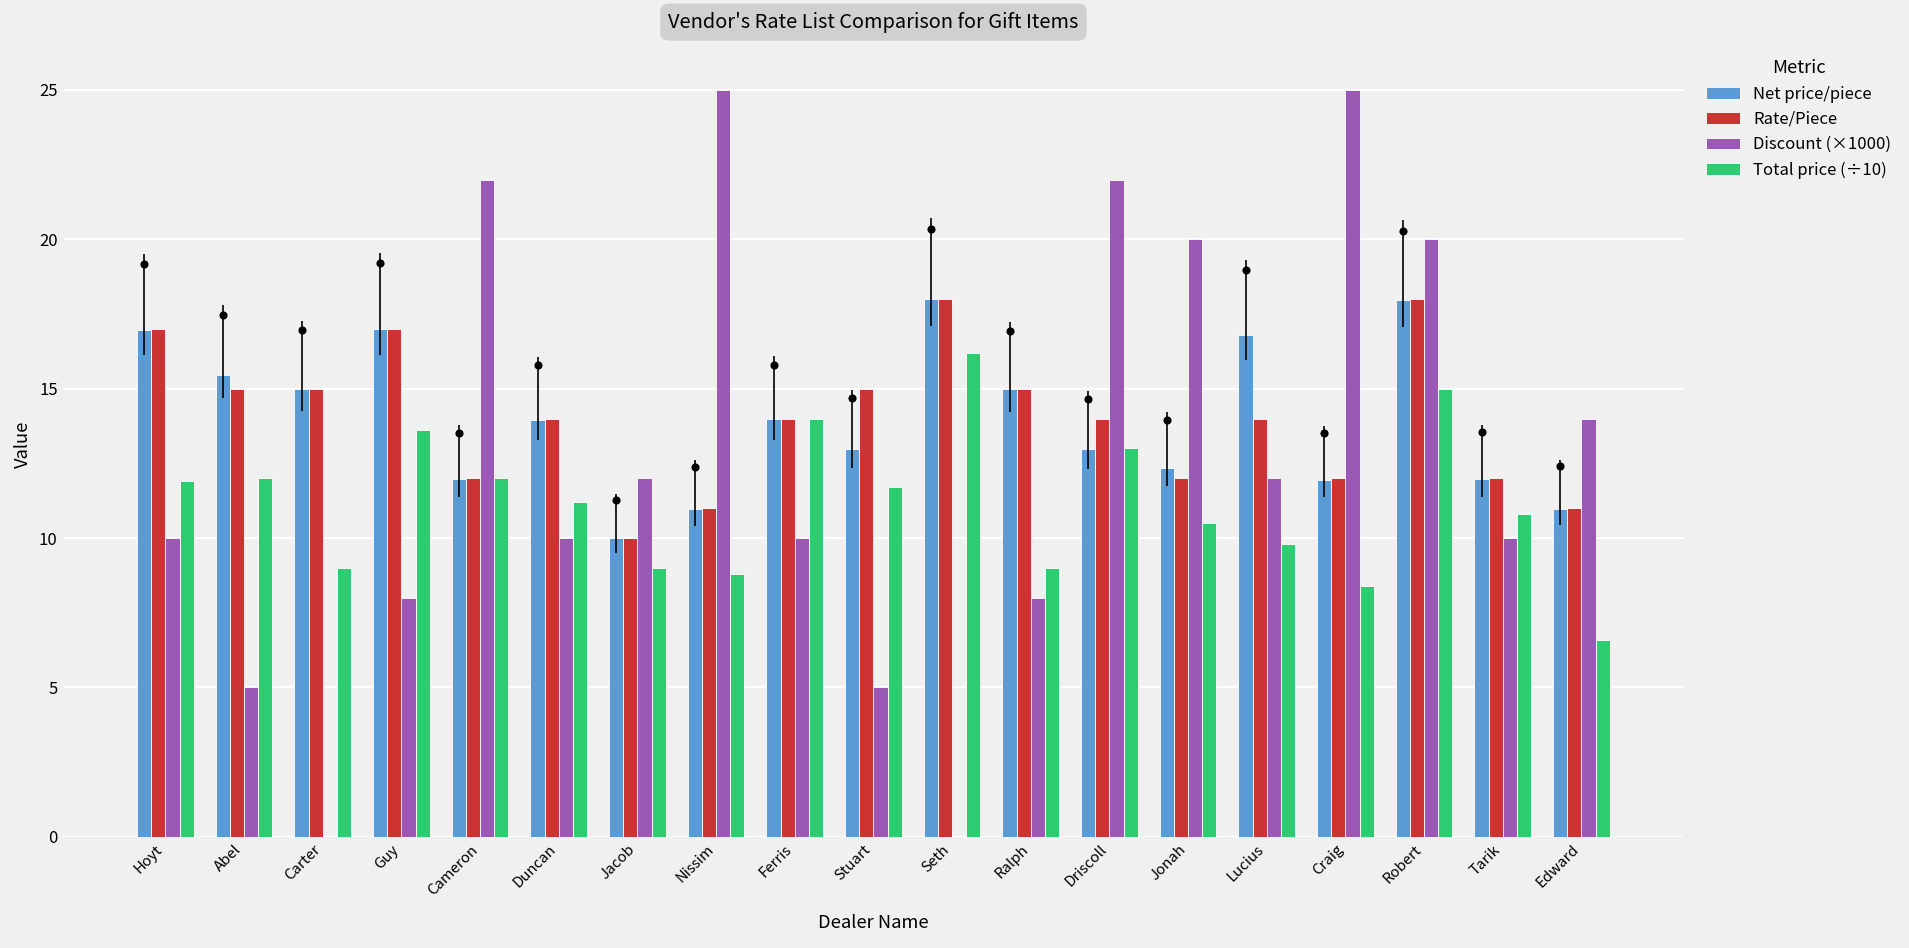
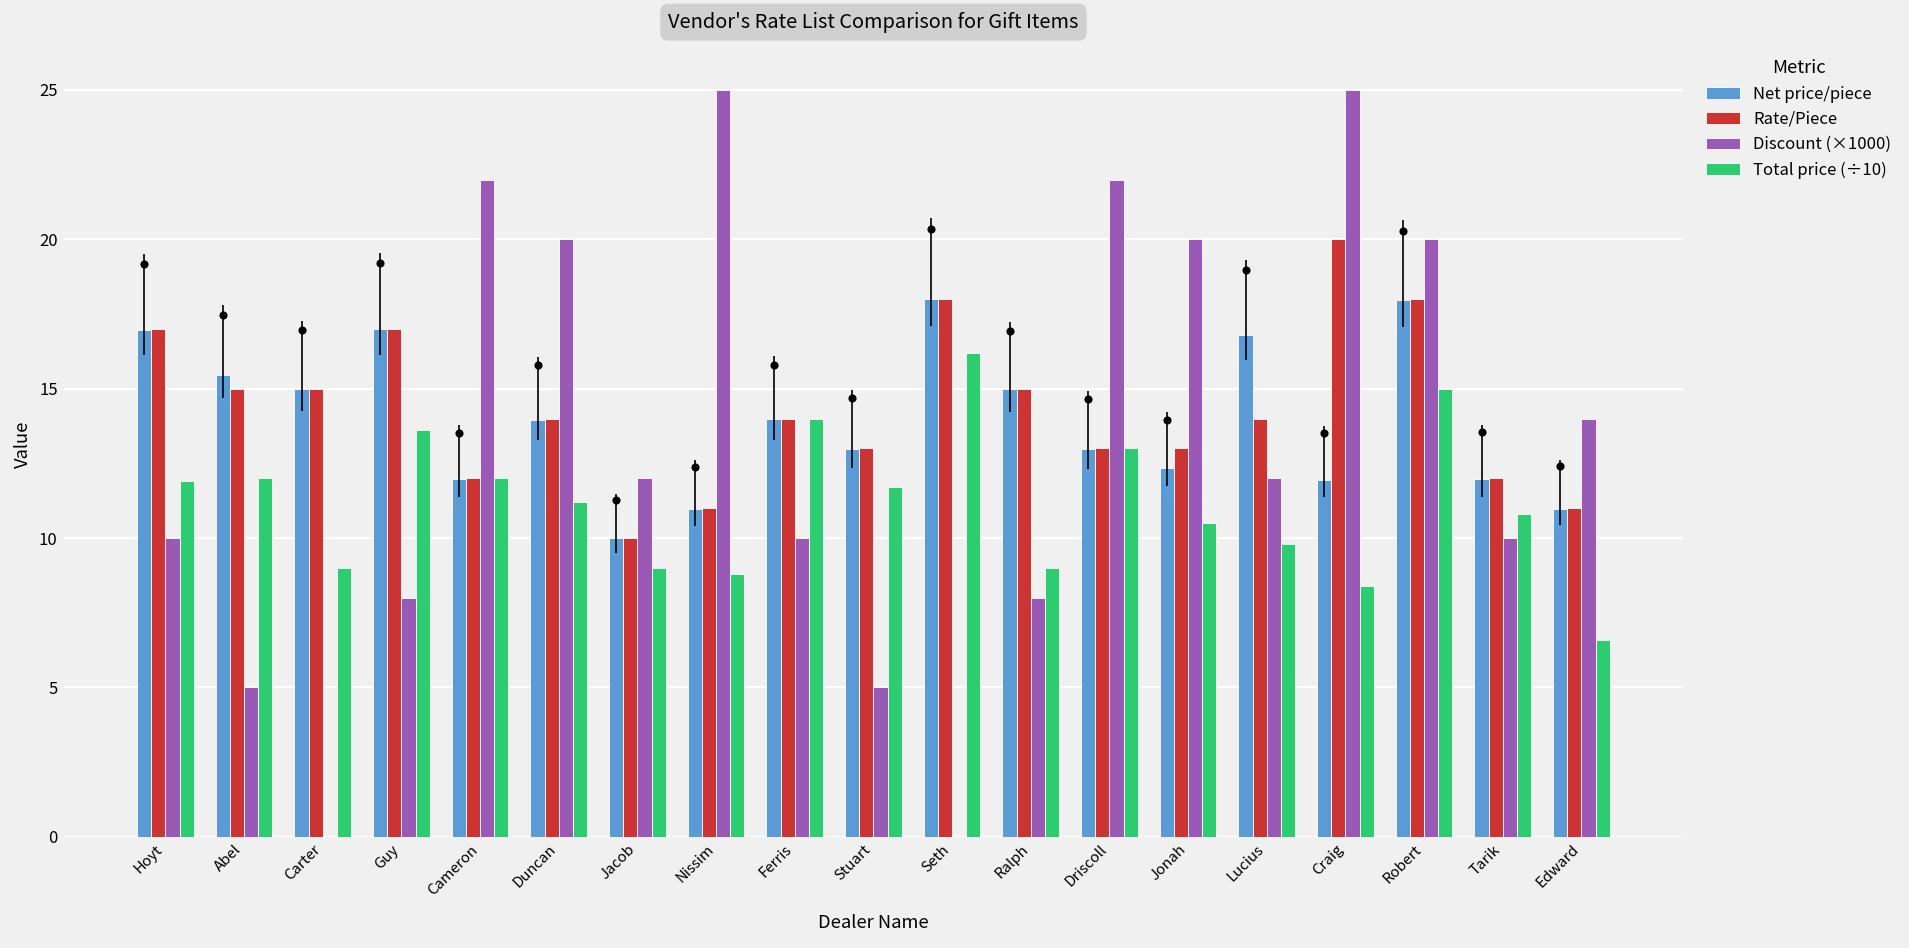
  {
    "Net price/piece": {
      "Hoyt": 17.0,
      "Abel": 15.5,
      "Carter": 15.0,
      "Guy": 17.0,
      "Cameron": 12.0,
      "Duncan": 14.0,
      "Jacob": 10.0,
      "Nissim": 11.0,
      "Ferris": 14.0,
      "Stuart": 13.0,
      "Seth": 18.0,
      "Ralph": 15.0,
      "Driscoll": 13.0,
      "Jonah": 12.4,
      "Lucius": 16.8,
      "Craig": 12.0,
      "Robert": 18.0,
      "Tarik": 12.0,
      "Edward": 11.0
    },
    "Rate/Piece": {
      "Hoyt": 17,
      "Abel": 15,
      "Carter": 15,
      "Guy": 17,
      "Cameron": 12,
      "Duncan": 14,
      "Jacob": 10,
      "Nissim": 11,
      "Ferris": 14,
-     "Stuart": 15,
+     "Stuart": 13,
      "Seth": 18,
      "Ralph": 15,
-     "Driscoll": 14,
-     "Jonah": 12,
+     "Driscoll": 13,
+     "Jonah": 13,
      "Lucius": 14,
-     "Craig": 12,
+     "Craig": 20,
      "Robert": 18,
      "Tarik": 12,
      "Edward": 11
    },
    "Discount (×1000)": {
      "Hoyt": 10.0,
      "Abel": 5.0,
      "Carter": 0.0,
      "Guy": 8.0,
      "Cameron": 22.0,
-     "Duncan": 10.0,
+     "Duncan": 20.0,
      "Jacob": 12.0,
      "Nissim": 25.0,
      "Ferris": 10.0,
      "Stuart": 5.0,
      "Seth": 0.0,
      "Ralph": 8.0,
      "Driscoll": 22.0,
      "Jonah": 20.0,
      "Lucius": 12.0,
      "Craig": 25.0,
      "Robert": 20.0,
      "Tarik": 10.0,
      "Edward": 14.0
    },
    "Total price (÷10)": {
      "Hoyt": 11.9,
      "Abel": 12.0,
      "Carter": 9.0,
      "Guy": 13.6,
      "Cameron": 12.0,
      "Duncan": 11.2,
      "Jacob": 9.0,
      "Nissim": 8.8,
      "Ferris": 14.0,
      "Stuart": 11.7,
      "Seth": 16.2,
      "Ralph": 9.0,
      "Driscoll": 13.0,
      "Jonah": 10.5,
      "Lucius": 9.8,
      "Craig": 8.4,
      "Robert": 15.0,
      "Tarik": 10.8,
      "Edward": 6.6
    }
  }
